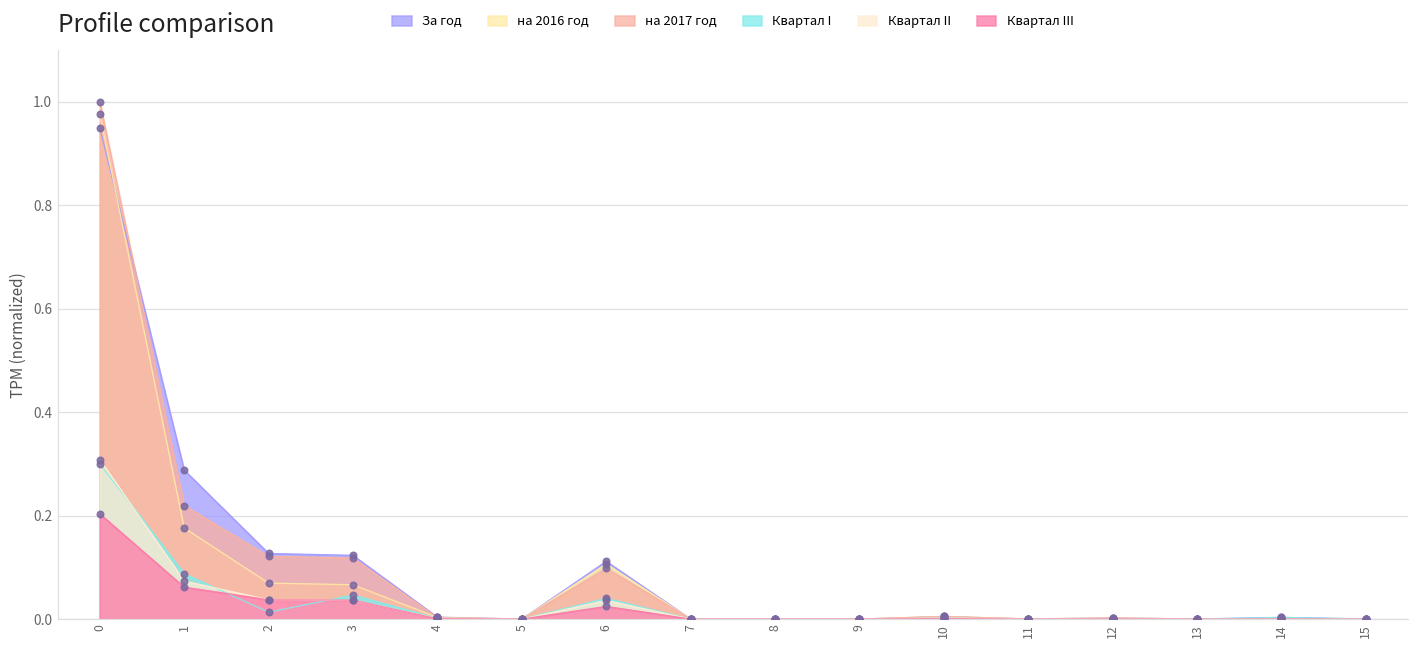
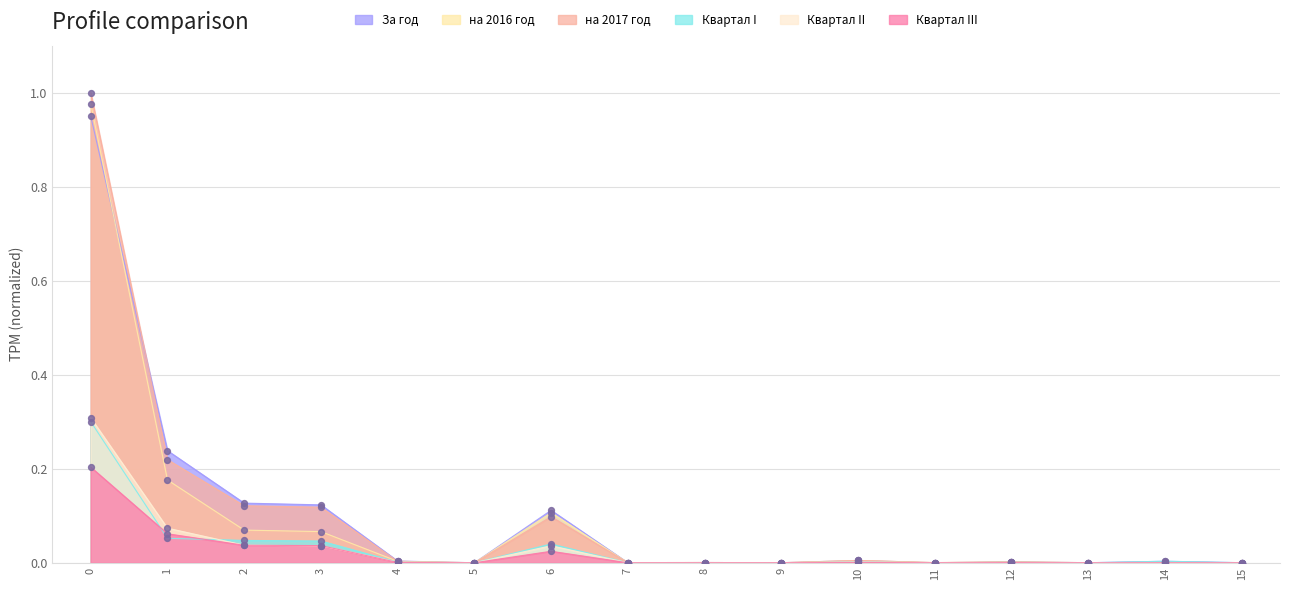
  {
    "За год": {
      "0": 0.95,
-     "1": 0.29,
+     "1": 0.24,
      "2": 0.13
    },
    "Квартал I": {
      "0": 0.30,
-     "1": 0.09,
-     "2": 0.01,
+     "1": 0.05,
+     "2": 0.05,
      "3": 0.05
    }
  }
